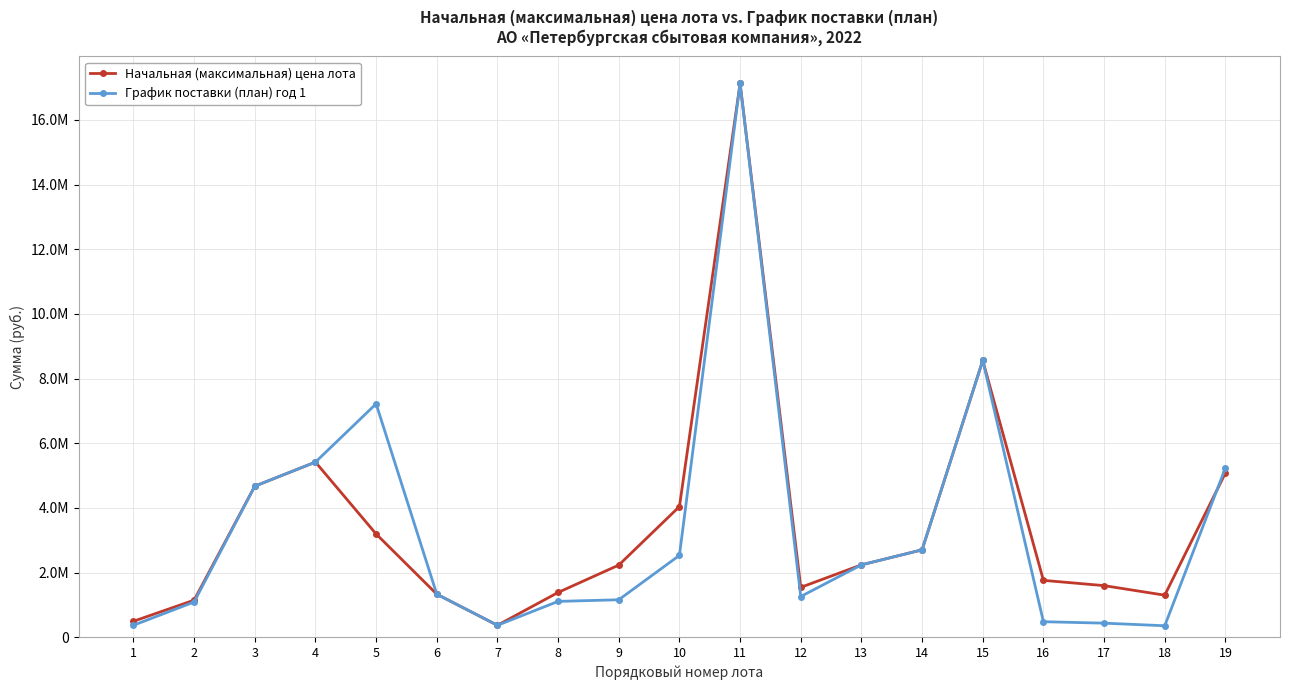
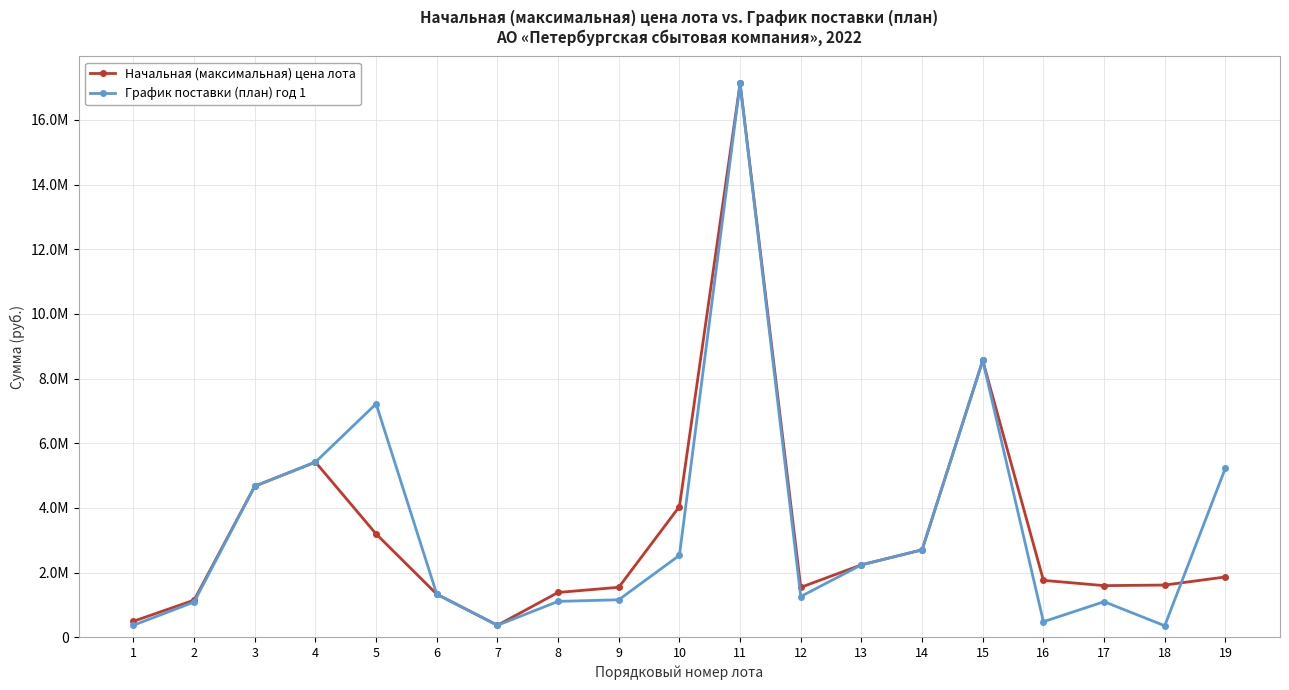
  {
    "Начальная (максимальная) цена лота": {
      "1": "0.5М",
      "5": "3.2М",
      "8": "1.4М",
-     "9": "2.2М",
+     "9": "1.5М",
      "10": "4.0М",
      "12": "1.5М",
      "16": "1.8М",
      "17": "1.6М",
-     "18": "1.3М",
-     "19": "5.1М"
+     "18": "1.6М",
+     "19": "1.9М"
    },
    "График поставки (план) год 1": {
      "1": "0.4М",
      "5": "7.2М",
      "8": "1.1М",
      "9": "1.2М",
      "10": "2.5М",
      "12": "1.3М",
      "16": "0.5М",
-     "17": "0.4М",
+     "17": "1.1М",
      "18": "0.4М",
      "19": "5.2М"
    }
  }
